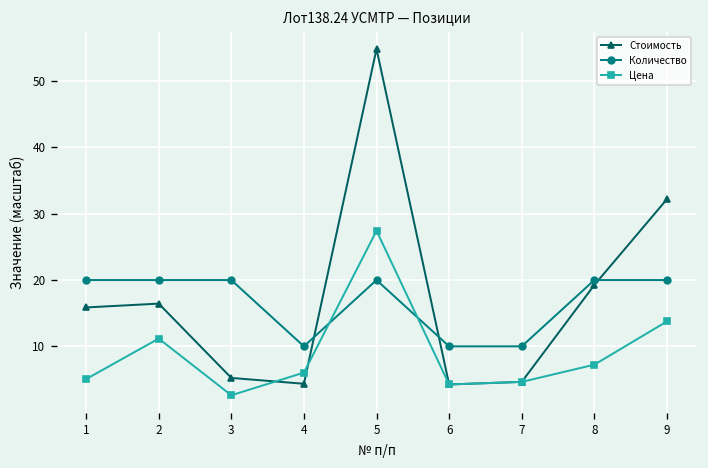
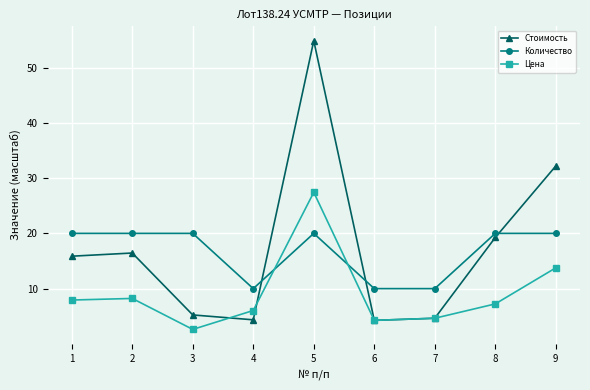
  {
    "Цена": {
-     "1": 5,
-     "2": 11,
+     "1": 8,
+     "2": 8,
      "3": 3,
      "4": 6,
      "5": 27,
      "8": 7,
      "9": 14
    }
  }
